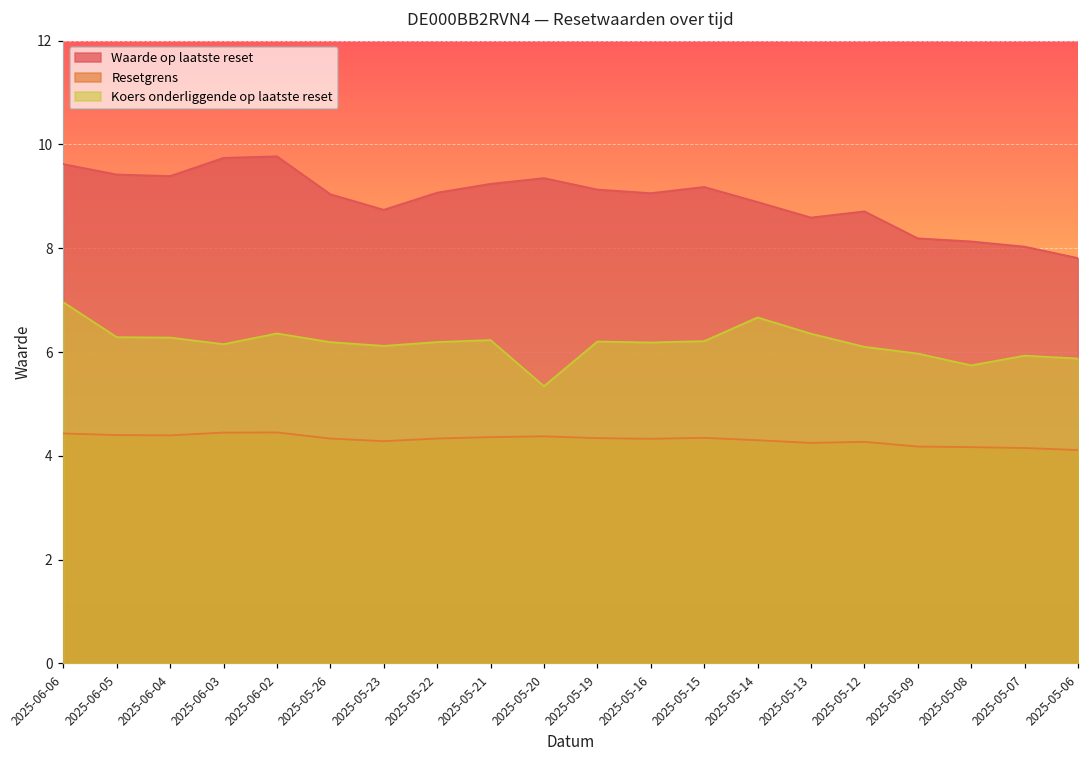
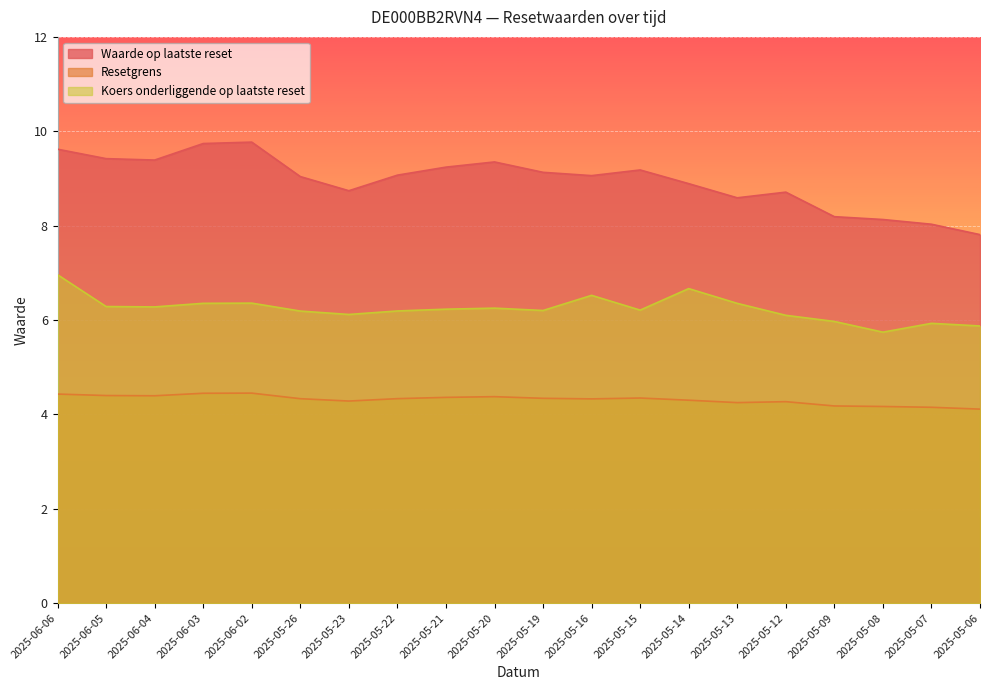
  {
    "Koers onderliggende op laatste reset": {
      "2025-06-06": 7.0,
      "2025-06-05": 6.3,
      "2025-06-04": 6.3,
-     "2025-06-03": 6.2,
+     "2025-06-03": 6.4,
      "2025-06-02": 6.4,
      "2025-05-26": 6.2,
      "2025-05-23": 6.1,
      "2025-05-22": 6.2,
      "2025-05-21": 6.2,
-     "2025-05-20": 5.3,
+     "2025-05-20": 6.3,
      "2025-05-19": 6.2,
-     "2025-05-16": 6.2,
+     "2025-05-16": 6.5,
      "2025-05-15": 6.2,
      "2025-05-14": 6.7,
      "2025-05-13": 6.4,
      "2025-05-12": 6.1,
      "2025-05-09": 6.0,
      "2025-05-08": 5.7,
      "2025-05-07": 5.9,
      "2025-05-06": 5.9
    }
  }
